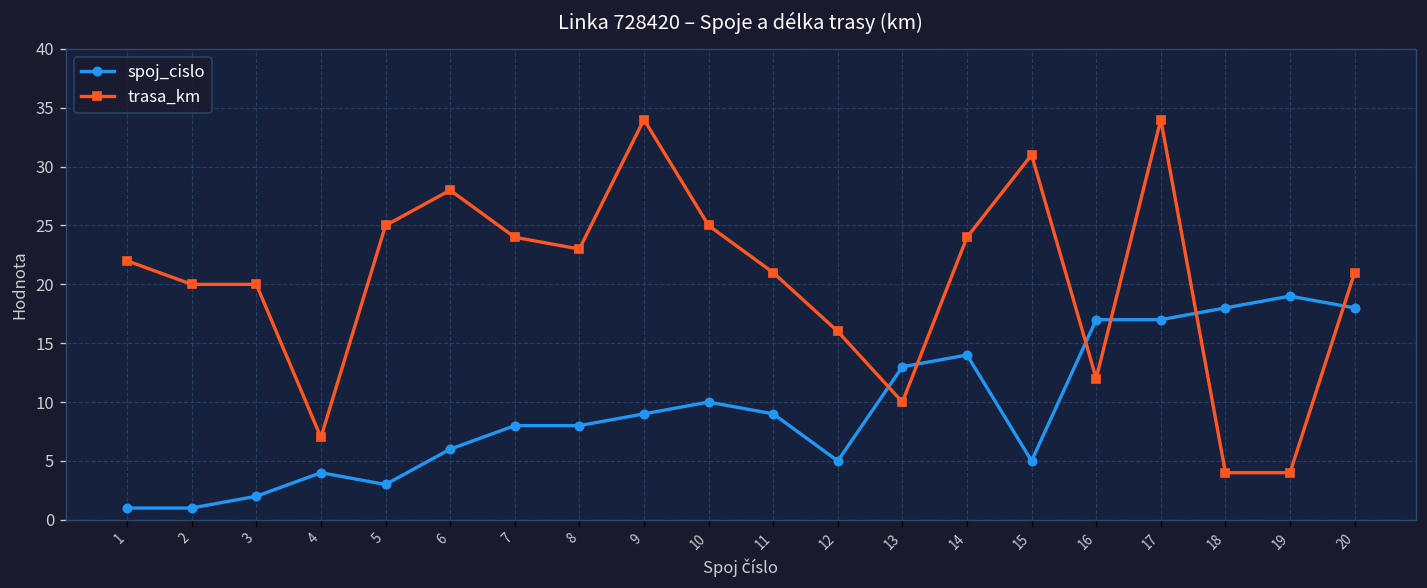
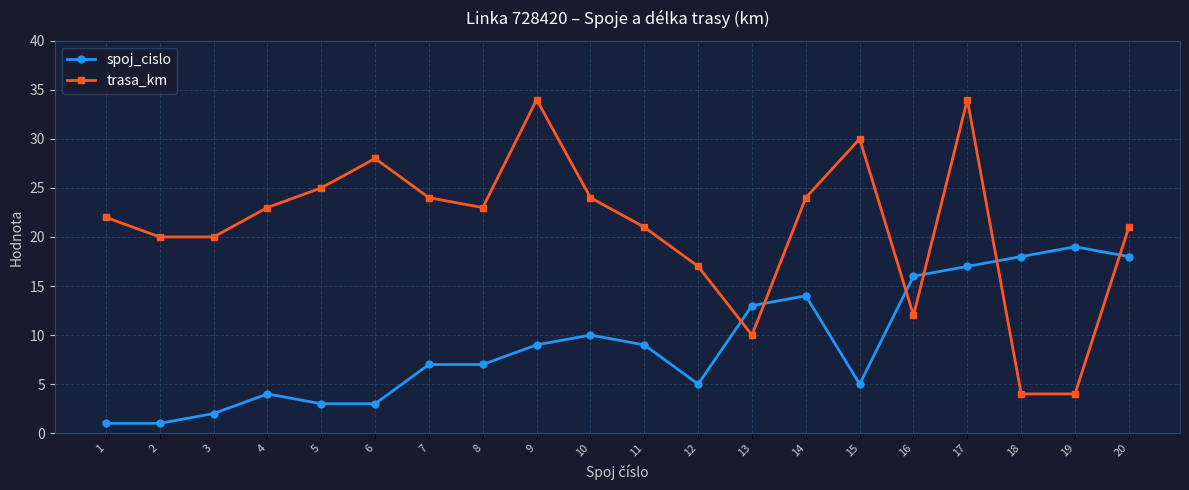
  {
    "spoj_cislo": {
      "1": 1,
      "2": 1,
      "3": 2,
      "4": 4,
      "5": 3,
-     "6": 6,
-     "7": 8,
-     "8": 8,
+     "6": 3,
+     "7": 7,
+     "8": 7,
      "9": 9,
      "10": 10,
      "11": 9,
      "12": 5,
      "13": 13,
      "14": 14,
      "15": 5,
-     "16": 17,
+     "16": 16,
      "17": 17,
      "18": 18,
      "19": 19,
      "20": 18
    },
    "trasa_km": {
      "1": 22,
      "2": 20,
      "3": 20,
-     "4": 7,
+     "4": 23,
      "5": 25,
      "6": 28,
      "7": 24,
      "8": 23,
      "9": 34,
-     "10": 25,
+     "10": 24,
      "11": 21,
-     "12": 16,
+     "12": 17,
      "13": 10,
      "14": 24,
-     "15": 31,
+     "15": 30,
      "16": 12,
      "17": 34,
      "18": 4,
      "19": 4,
      "20": 21
    }
  }
